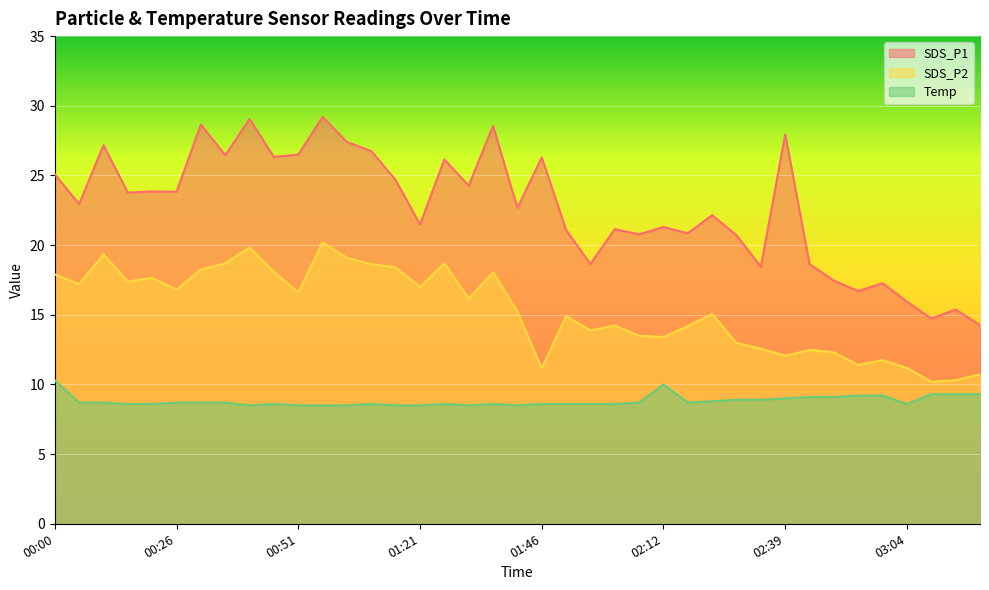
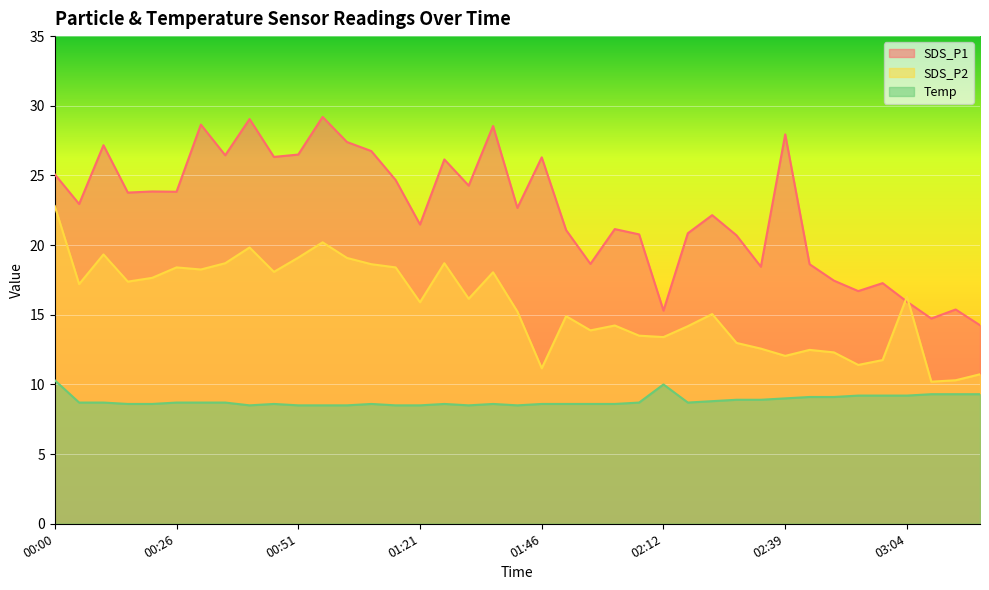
  {
    "SDS_P1": {
      "00:00": 25.1,
      "00:26": 23.8,
      "00:51": 26.5,
      "01:21": 21.5,
      "01:46": 26.3,
-     "02:12": 21.3,
+     "02:12": 15.3,
      "02:39": 28.0,
      "03:04": 15.9
    },
    "SDS_P2": {
-     "00:00": 17.9,
-     "00:26": 16.8,
-     "00:51": 16.6,
-     "01:21": 17.0,
+     "00:00": 22.8,
+     "00:26": 18.4,
+     "00:51": 19.1,
+     "01:21": 15.9,
      "01:46": 11.2,
      "02:12": 13.4,
      "02:39": 12.1,
-     "03:04": 11.2
+     "03:04": 16.3
    },
    "Temp": {
      "00:00": 10.3,
      "00:26": 8.7,
      "00:51": 8.5,
      "01:21": 8.5,
      "01:46": 8.6,
      "02:12": 10.0,
      "02:39": 9.0,
-     "03:04": 8.6
+     "03:04": 9.2
    }
  }
